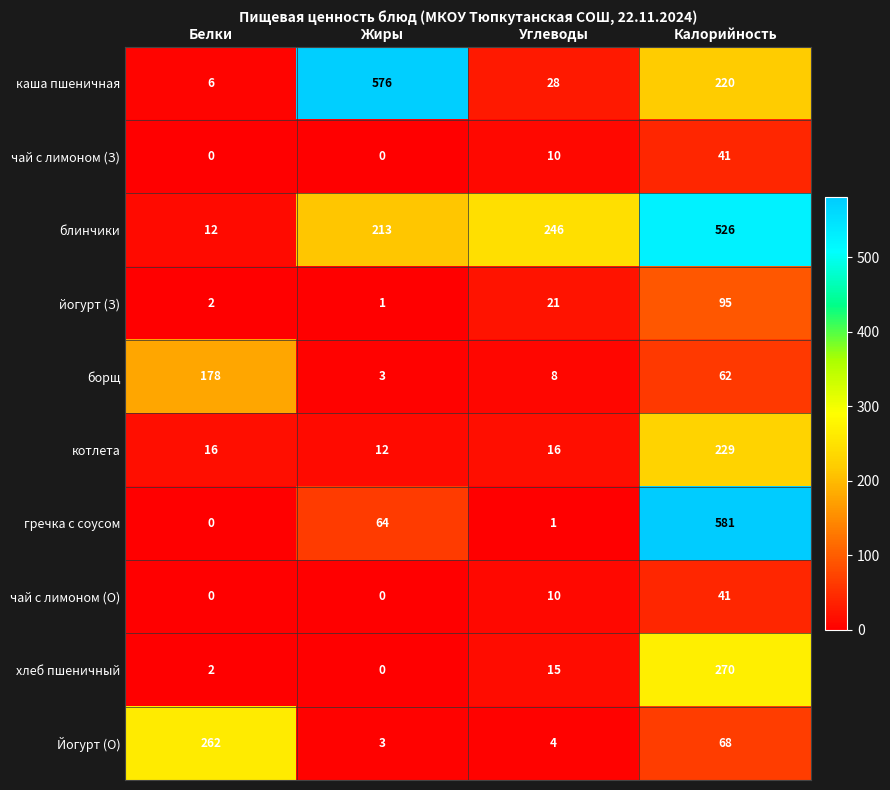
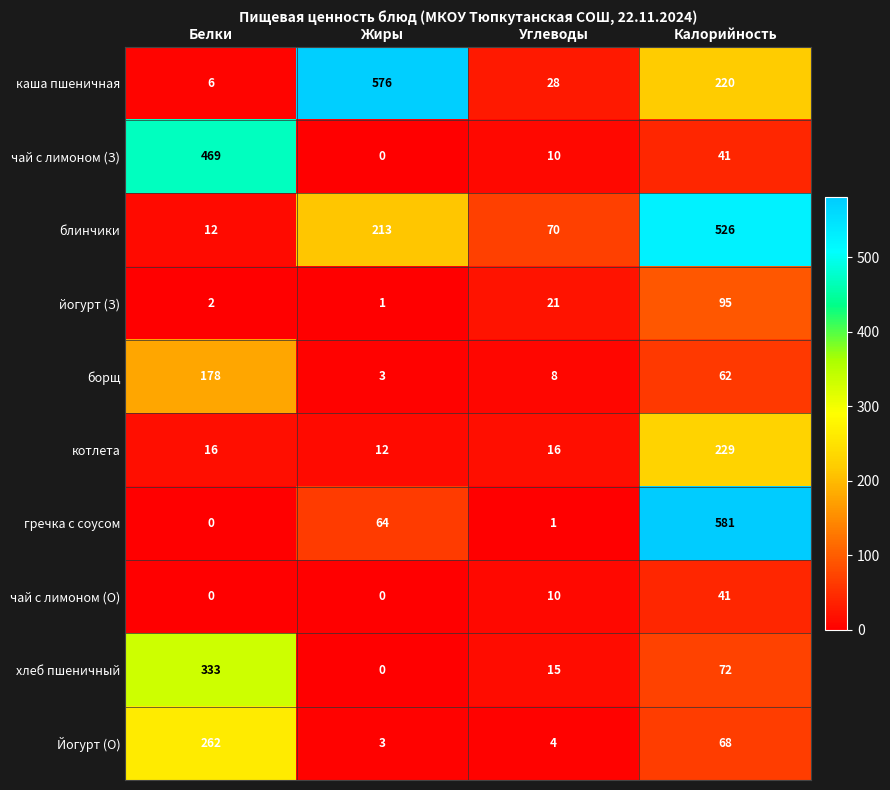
  {
    "каша пшеничная": {
      "Белки": 6,
      "Жиры": 576,
      "Углеводы": 28,
      "Калорийность": 220
    },
    "чай с лимоном (З)": {
-     "Белки": 0,
+     "Белки": 469,
      "Жиры": 0,
      "Углеводы": 10,
      "Калорийность": 41
    },
    "блинчики": {
      "Белки": 12,
      "Жиры": 213,
-     "Углеводы": 246,
+     "Углеводы": 70,
      "Калорийность": 526
    },
    "йогурт (З)": {
      "Белки": 2,
      "Жиры": 1,
      "Углеводы": 21,
      "Калорийность": 95
    },
    "борщ": {
      "Белки": 178,
      "Жиры": 3,
      "Углеводы": 8,
      "Калорийность": 62
    },
    "котлета": {
      "Белки": 16,
      "Жиры": 12,
      "Углеводы": 16,
      "Калорийность": 229
    },
    "гречка с соусом": {
      "Белки": 0,
      "Жиры": 64,
      "Углеводы": 1,
      "Калорийность": 581
    },
    "чай с лимоном (О)": {
      "Белки": 0,
      "Жиры": 0,
      "Углеводы": 10,
      "Калорийность": 41
    },
    "хлеб пшеничный": {
-     "Белки": 2,
+     "Белки": 333,
      "Жиры": 0,
      "Углеводы": 15,
-     "Калорийность": 270
+     "Калорийность": 72
    },
    "Йогурт (О)": {
      "Белки": 262,
      "Жиры": 3,
      "Углеводы": 4,
      "Калорийность": 68
    }
  }
